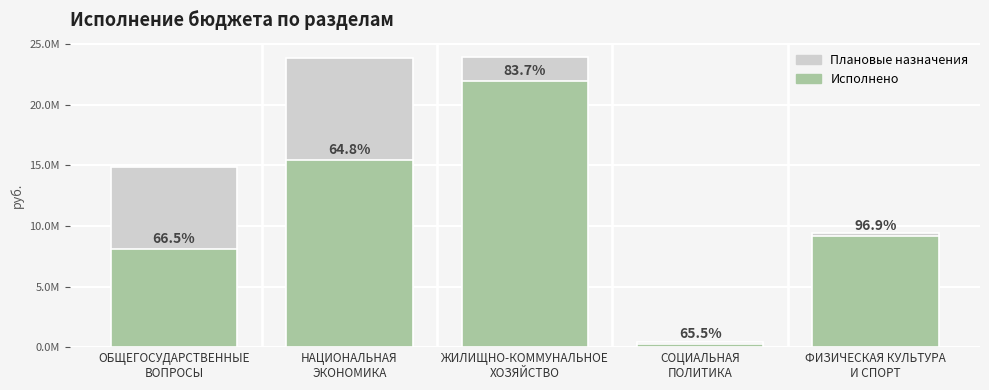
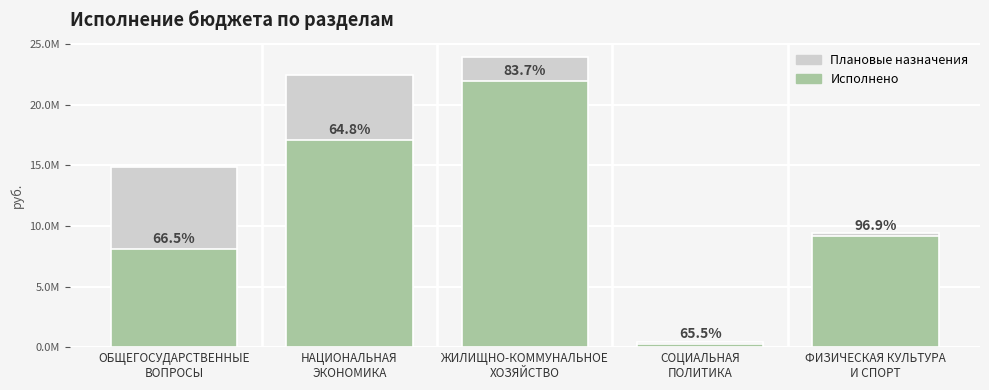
  {
    "Плановые назначения": {
-     "НАЦИОНАЛЬНАЯ ЭКОНОМИКА": 23900000
+     "НАЦИОНАЛЬНАЯ ЭКОНОМИКА": 22500000
    },
    "Исполнено": {
-     "НАЦИОНАЛЬНАЯ ЭКОНОМИКА": 15500000,
+     "НАЦИОНАЛЬНАЯ ЭКОНОМИКА": 17100000,
      "СОЦИАЛЬНАЯ ПОЛИТИКА": 300000
    }
  }
